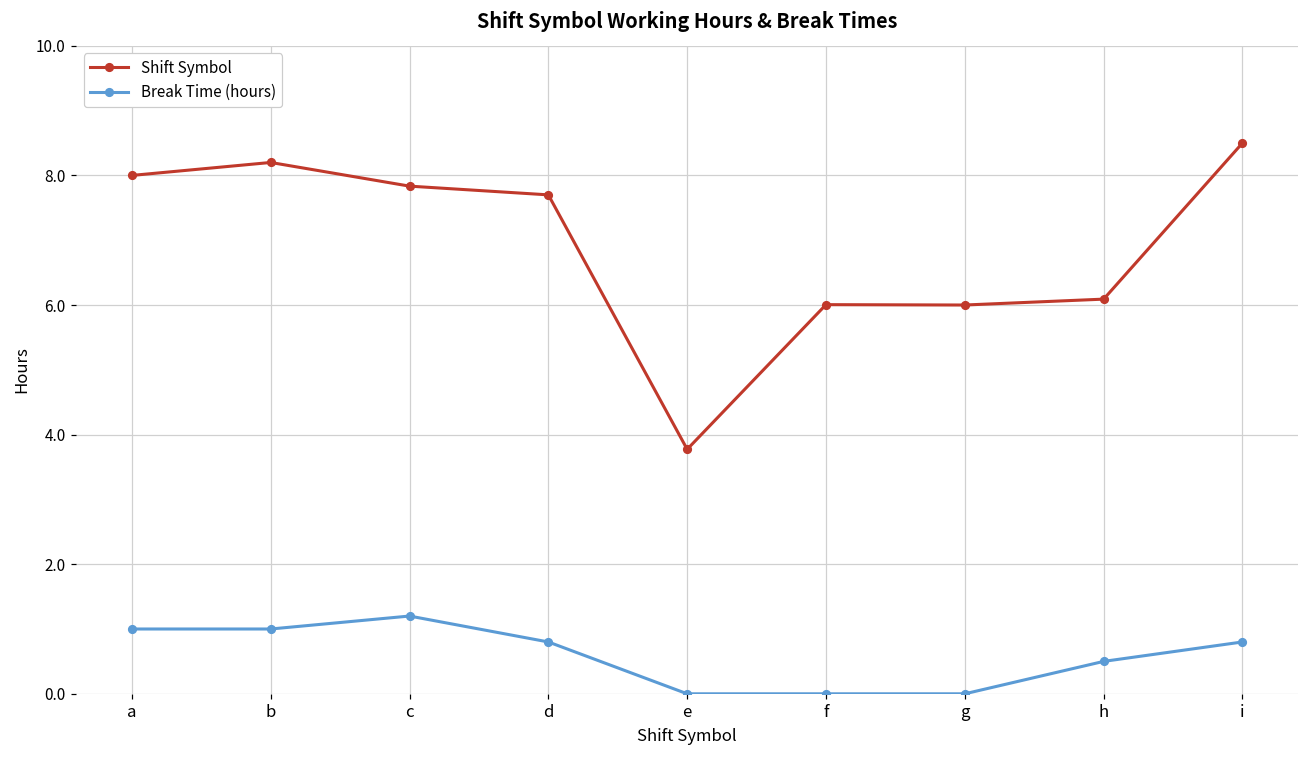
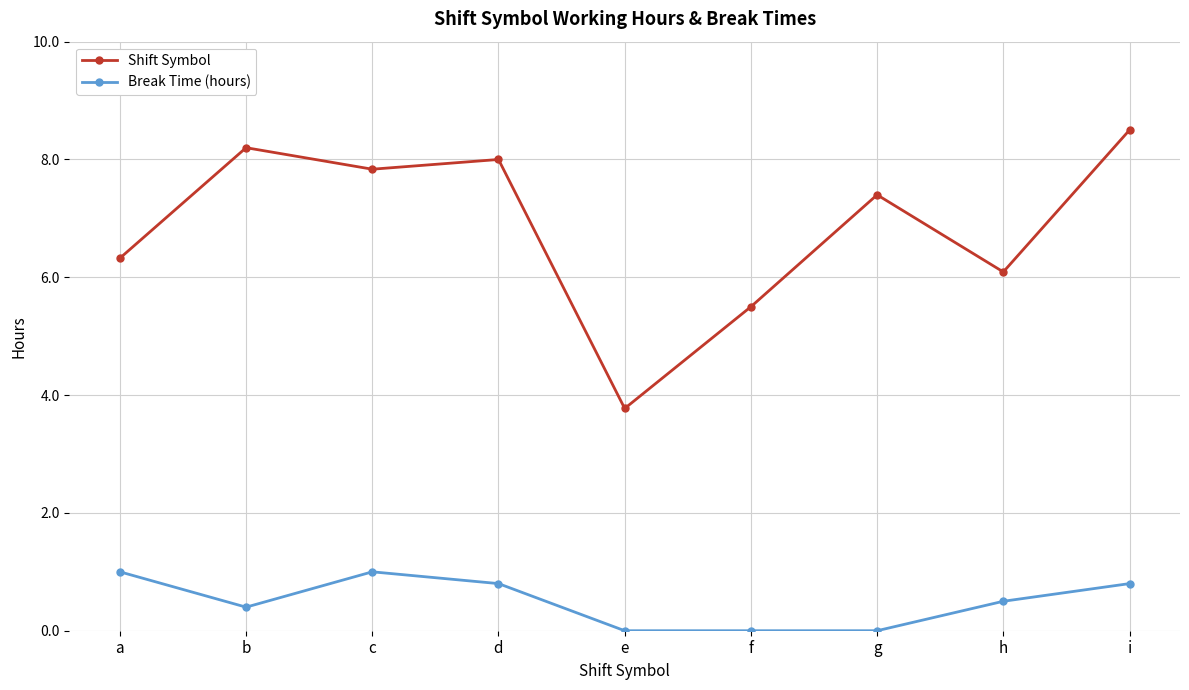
  {
    "Shift Symbol": {
-     "a": 8.0,
+     "a": 6.3,
      "b": 8.2,
      "c": 7.8,
-     "d": 7.7,
+     "d": 8.0,
      "e": 3.8,
-     "f": 6.0,
-     "g": 6.0,
+     "f": 5.5,
+     "g": 7.4,
      "h": 6.1,
      "i": 8.5
    },
    "Break Time (hours)": {
      "a": 1.0,
-     "b": 1.0,
-     "c": 1.2,
+     "b": 0.4,
+     "c": 1.0,
      "d": 0.8,
      "e": 0.0,
      "f": 0.0,
      "g": 0.0,
      "h": 0.5,
      "i": 0.8
    }
  }
